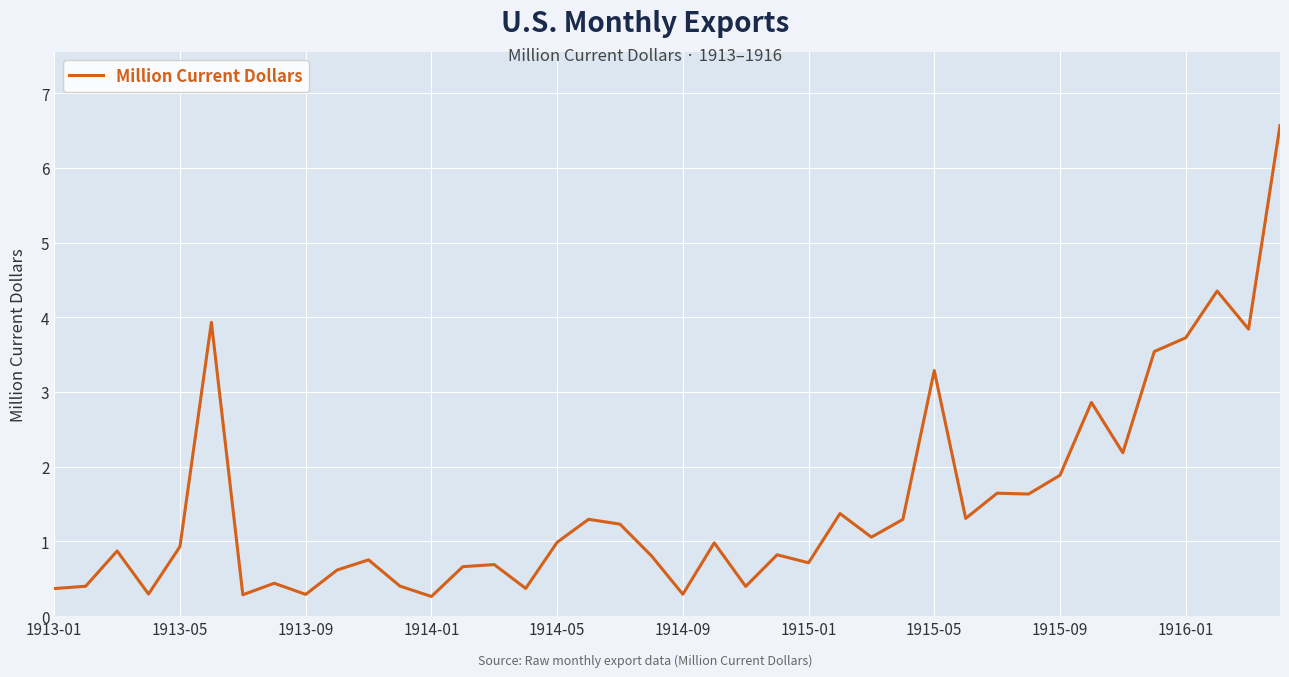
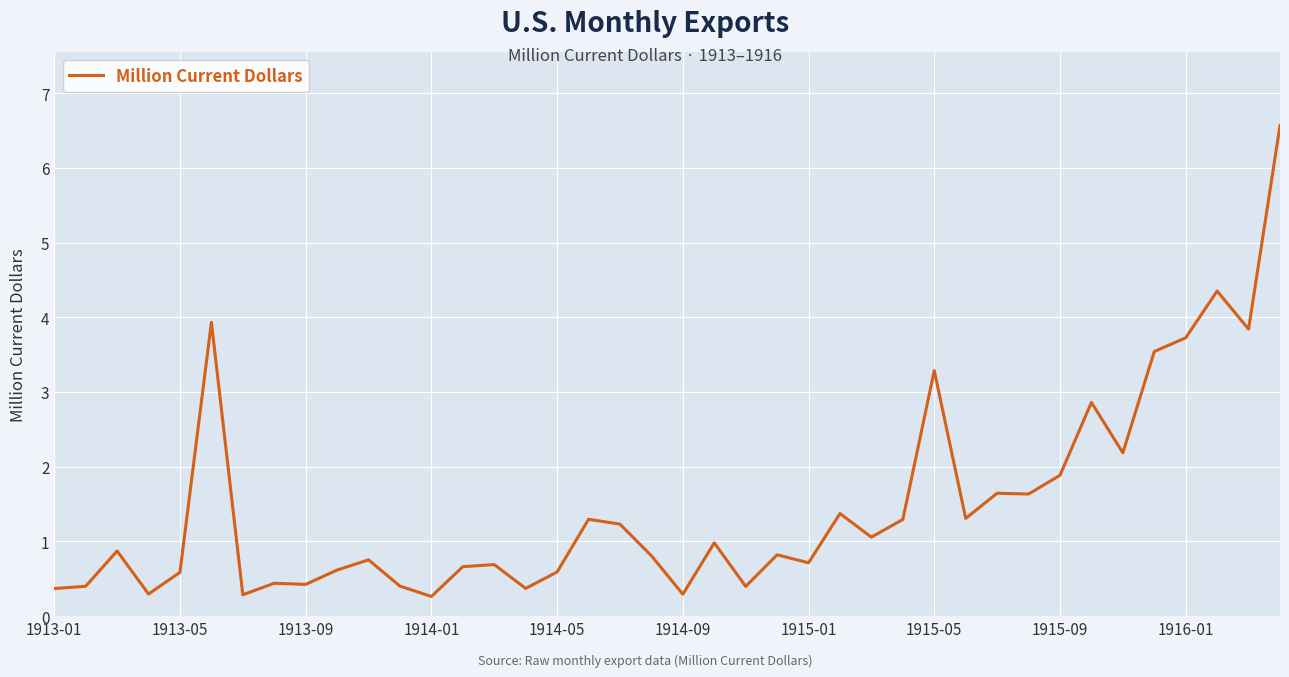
  {
    "1913-01": 0.4,
-   "1913-05": 0.9,
-   "1913-09": 0.3,
+   "1913-05": 0.6,
+   "1913-09": 0.4,
    "1914-01": 0.3,
-   "1914-05": 1.0,
+   "1914-05": 0.6,
    "1914-09": 0.3,
    "1915-01": 0.7,
    "1915-05": 3.3,
    "1915-09": 1.9,
    "1916-01": 3.7
  }
